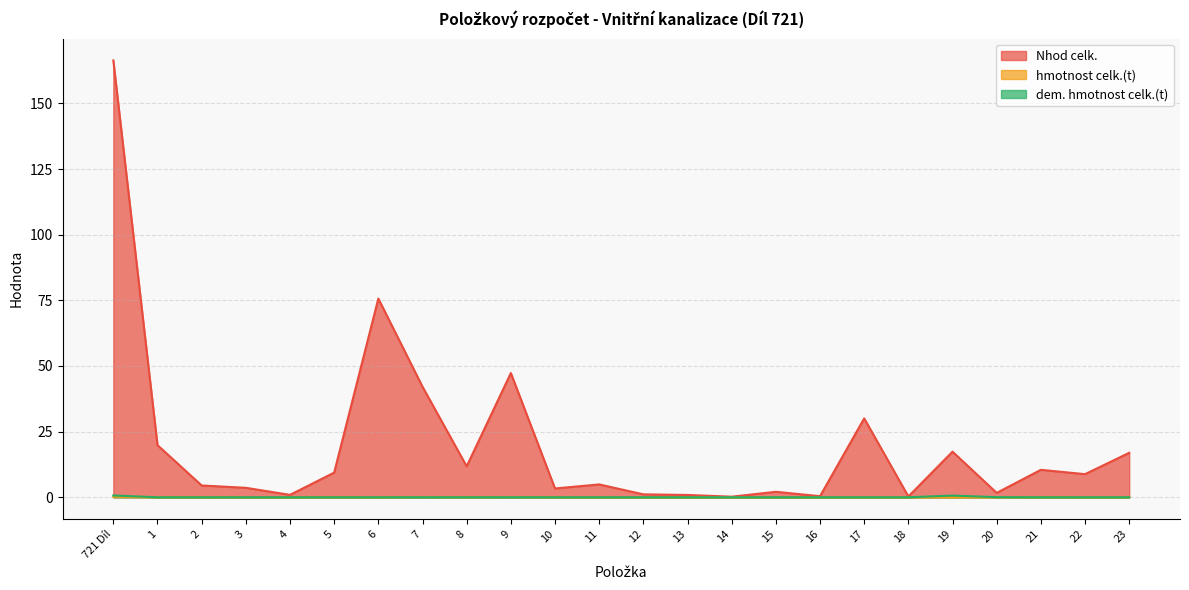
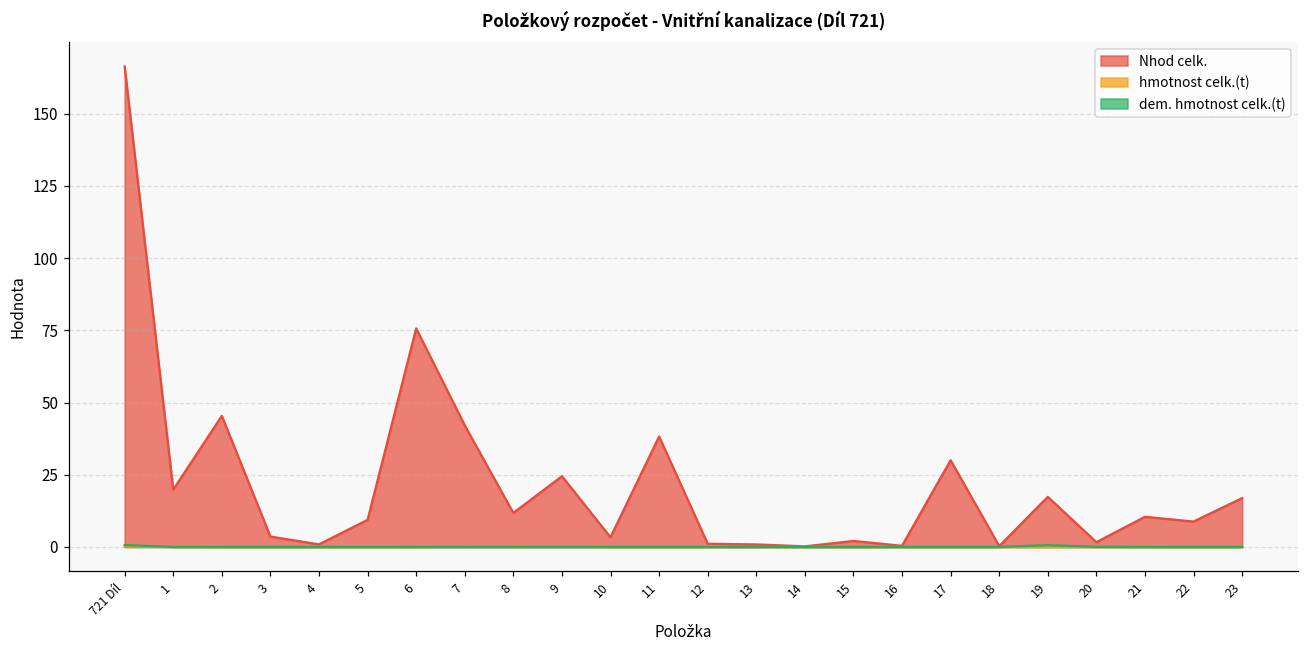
  {
    "Nhod celk.": {
      "721 Díl": 166,
      "1": 20,
-     "2": 4,
+     "2": 45,
      "3": 4,
      "5": 9,
      "6": 76,
      "7": 42,
      "8": 12,
-     "9": 47,
+     "9": 25,
      "10": 3,
-     "11": 5,
+     "11": 38,
      "12": 1,
      "15": 2,
      "17": 30,
      "19": 17,
      "20": 2,
      "21": 10,
      "22": 9,
      "23": 17
    }
  }
